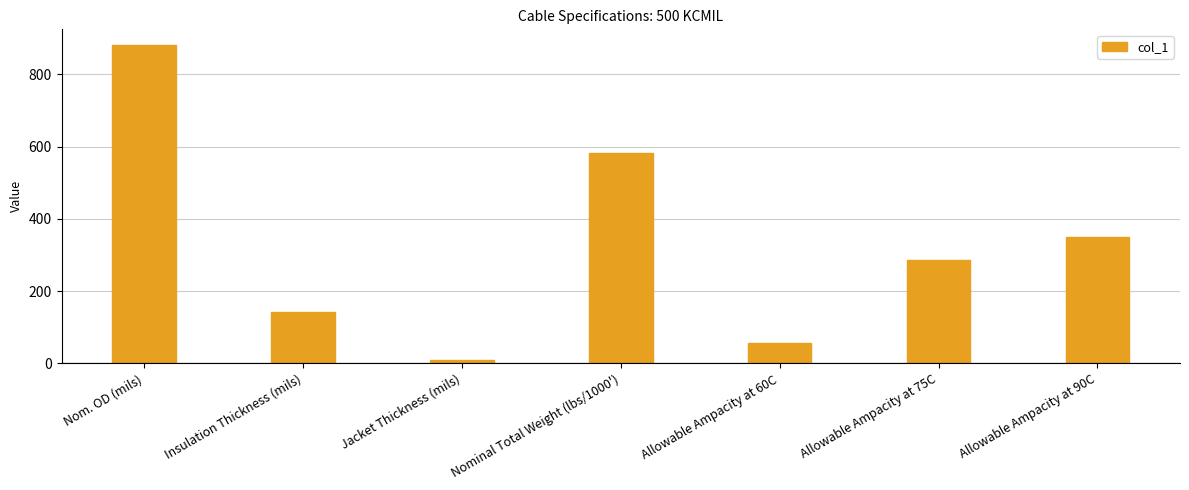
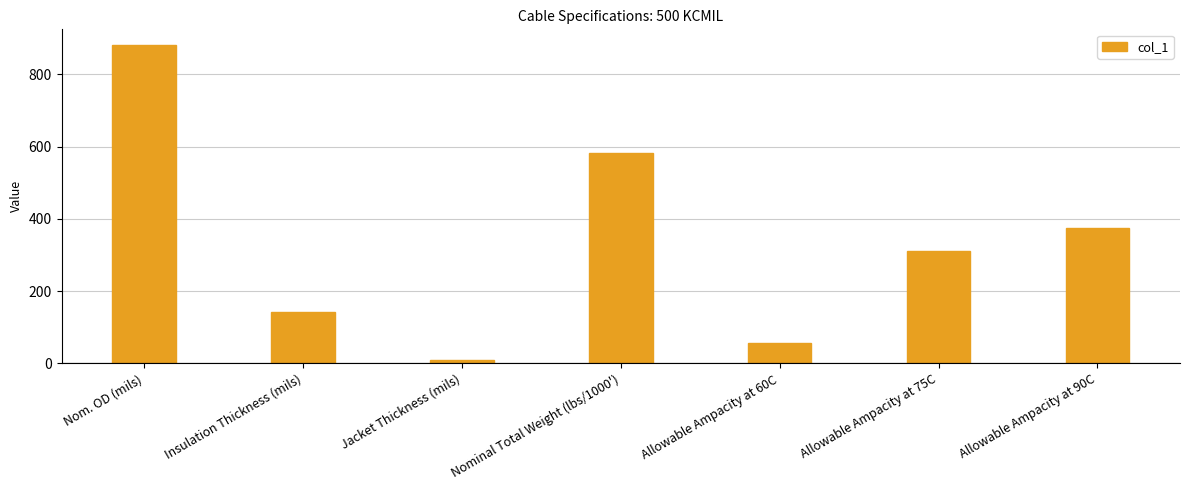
  {
    "Nom. OD (mils)": 880,
    "Insulation Thickness (mils)": 140,
    "Jacket Thickness (mils)": 10,
    "Nominal Total Weight (lbs/1000')": 580,
    "Allowable Ampacity at 60C": 60,
-   "Allowable Ampacity at 75C": 290,
-   "Allowable Ampacity at 90C": 350
+   "Allowable Ampacity at 75C": 310,
+   "Allowable Ampacity at 90C": 380
  }
